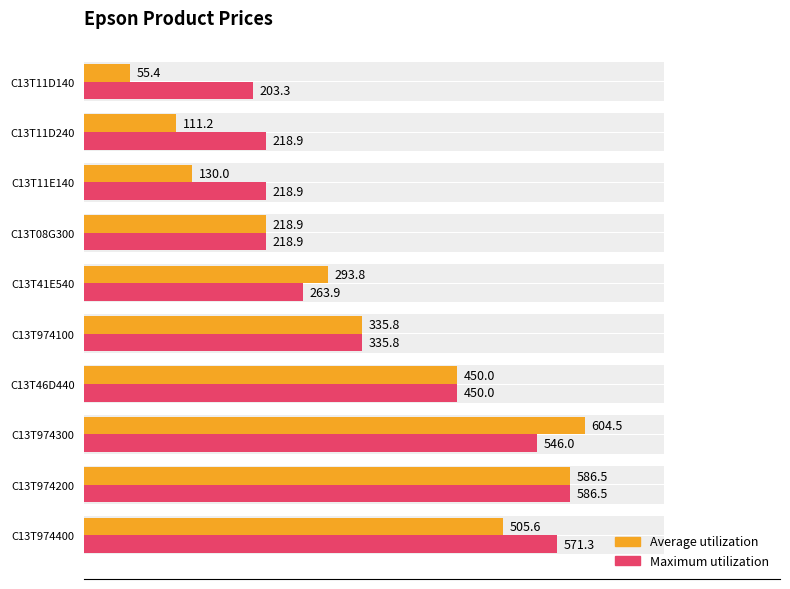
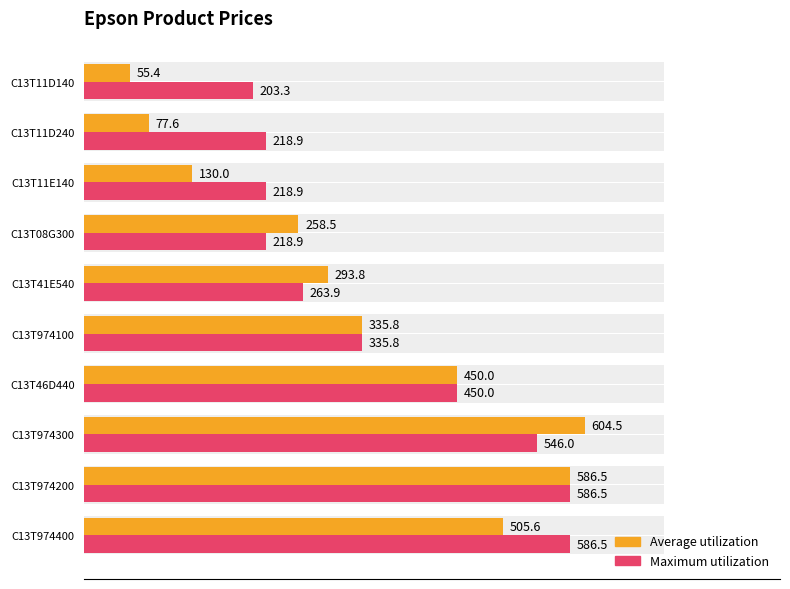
  {
    "Average utilization": {
-     "C13T11D240": 111.2,
-     "C13T08G300": 218.9
+     "C13T11D240": 77.6,
+     "C13T08G300": 258.5
    },
    "Maximum utilization": {
-     "C13T974400": 571.3
+     "C13T974400": 586.5
    }
  }
